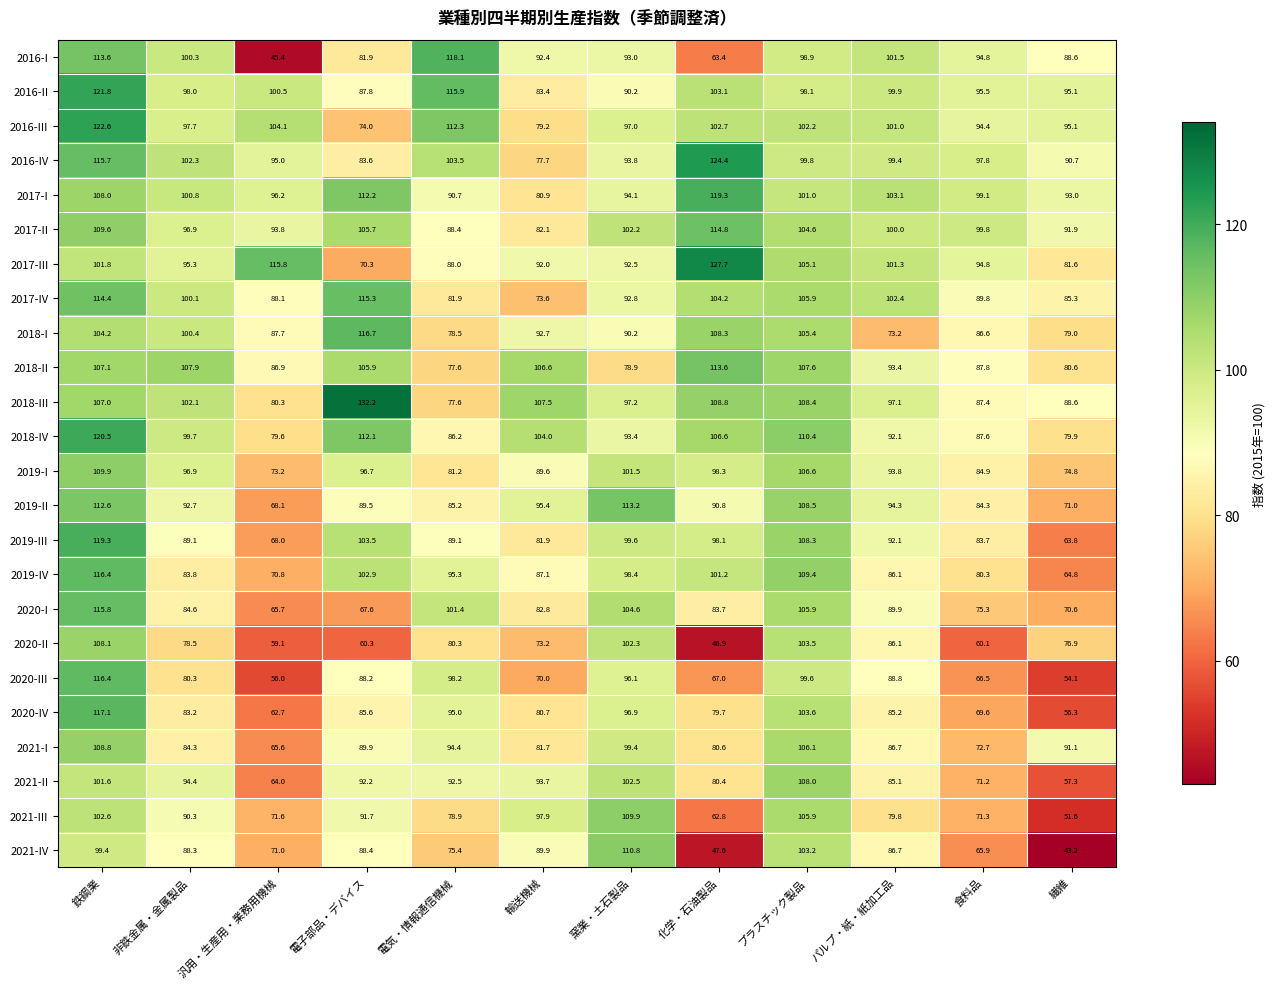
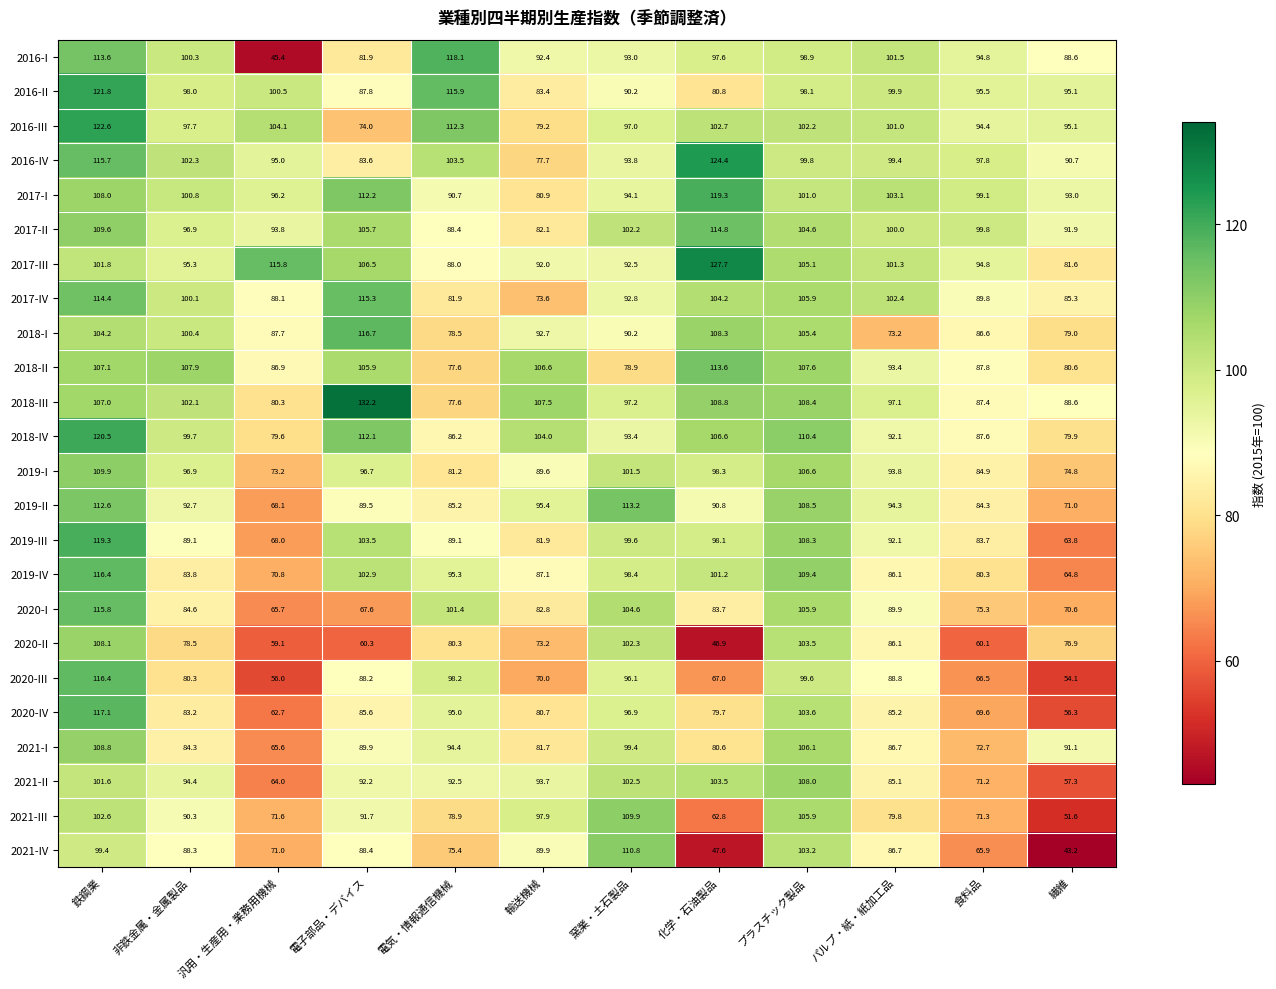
  {
    "2016-I": {
      "鉄鋼業": 113.6,
      "非鉄金属・金属製品": 100.3,
      "汎用・生産用・業務用機械": 45.4,
      "電子部品・デバイス": 81.9,
      "電気・情報通信機械": 118.1,
      "輸送機械": 92.4,
      "窯業・土石製品": 93.0,
-     "化学・石油製品": 63.4,
+     "化学・石油製品": 97.6,
      "プラスチック製品": 98.9,
      "パルプ・紙・紙加工品": 101.5,
      "食料品": 94.8,
      "繊維": 88.6
    },
    "2016-II": {
      "鉄鋼業": 121.8,
      "非鉄金属・金属製品": 98.0,
      "汎用・生産用・業務用機械": 100.5,
      "電子部品・デバイス": 87.8,
      "電気・情報通信機械": 115.9,
      "輸送機械": 83.4,
      "窯業・土石製品": 90.2,
-     "化学・石油製品": 103.1,
+     "化学・石油製品": 80.8,
      "プラスチック製品": 98.1,
      "パルプ・紙・紙加工品": 99.9,
      "食料品": 95.5,
      "繊維": 95.1
    },
    "2017-III": {
      "鉄鋼業": 101.8,
      "非鉄金属・金属製品": 95.3,
      "汎用・生産用・業務用機械": 115.8,
-     "電子部品・デバイス": 70.3,
+     "電子部品・デバイス": 106.5,
      "電気・情報通信機械": 88.0,
      "輸送機械": 92.0,
      "窯業・土石製品": 92.5,
      "化学・石油製品": 127.7,
      "プラスチック製品": 105.1,
      "パルプ・紙・紙加工品": 101.3,
      "食料品": 94.8,
      "繊維": 81.6
    },
    "2021-II": {
      "鉄鋼業": 101.6,
      "非鉄金属・金属製品": 94.4,
      "汎用・生産用・業務用機械": 64.0,
      "電子部品・デバイス": 92.2,
      "電気・情報通信機械": 92.5,
      "輸送機械": 93.7,
      "窯業・土石製品": 102.5,
-     "化学・石油製品": 80.4,
+     "化学・石油製品": 103.5,
      "プラスチック製品": 108.0,
      "パルプ・紙・紙加工品": 85.1,
      "食料品": 71.2,
      "繊維": 57.3
    }
  }
